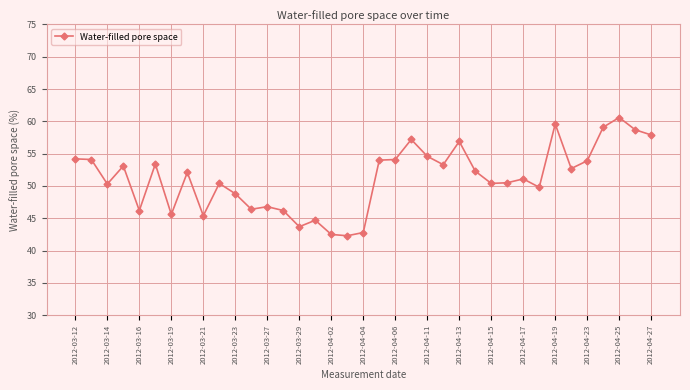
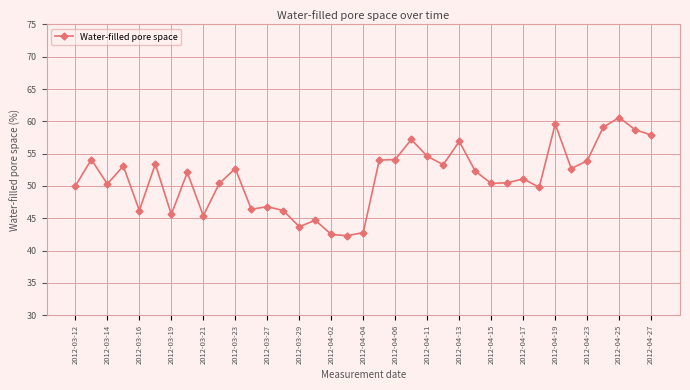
  {
-   "2012-03-12": 54,
+   "2012-03-12": 50,
    "2012-03-14": 50,
    "2012-03-16": 46,
    "2012-03-19": 46,
    "2012-03-21": 45,
-   "2012-03-23": 49,
+   "2012-03-23": 53,
    "2012-03-27": 47,
    "2012-03-29": 44,
    "2012-04-02": 43,
    "2012-04-04": 43,
    "2012-04-06": 54,
    "2012-04-11": 55,
    "2012-04-13": 57,
    "2012-04-15": 50,
    "2012-04-17": 51,
    "2012-04-19": 60,
    "2012-04-23": 54,
    "2012-04-25": 61,
    "2012-04-27": 58
  }
